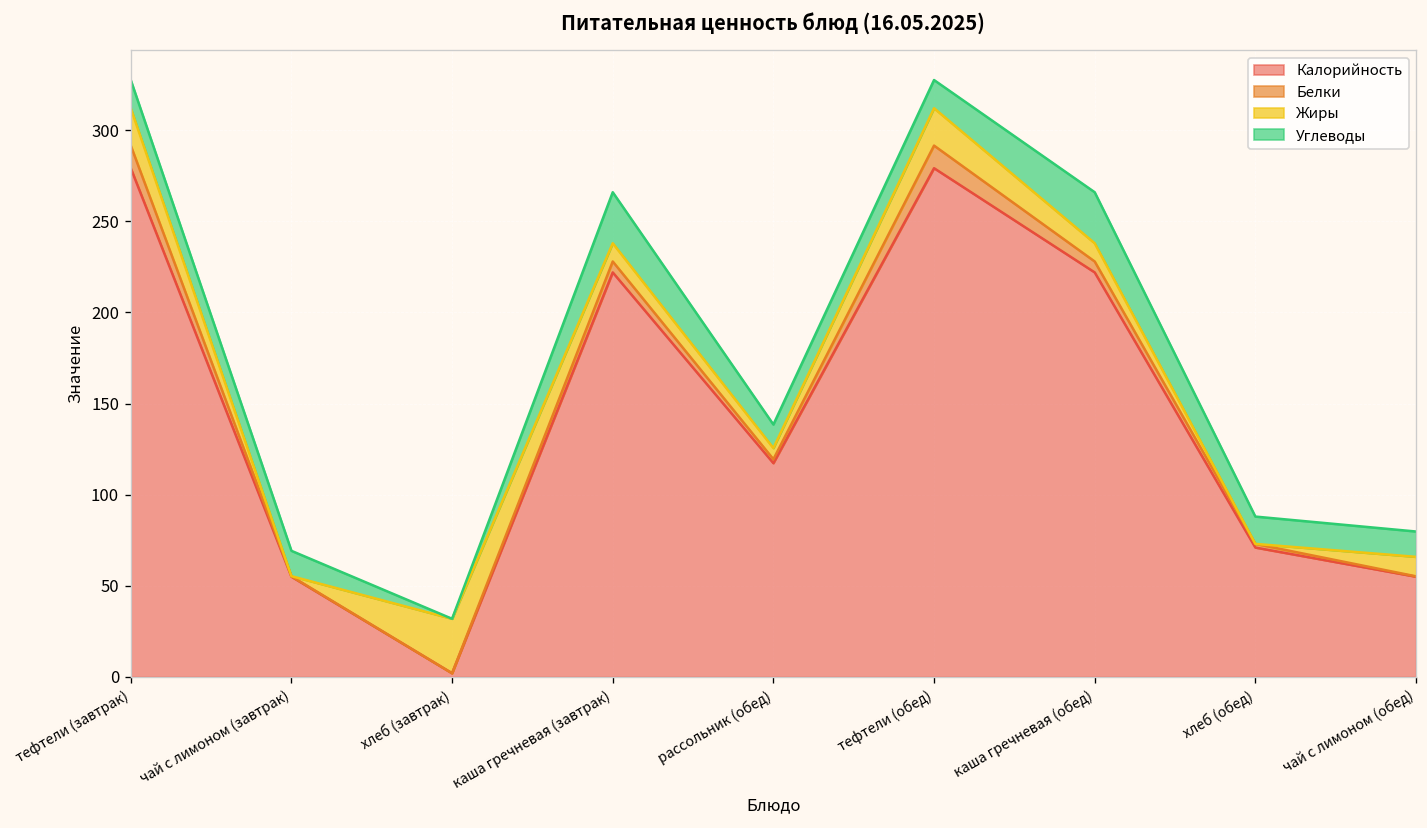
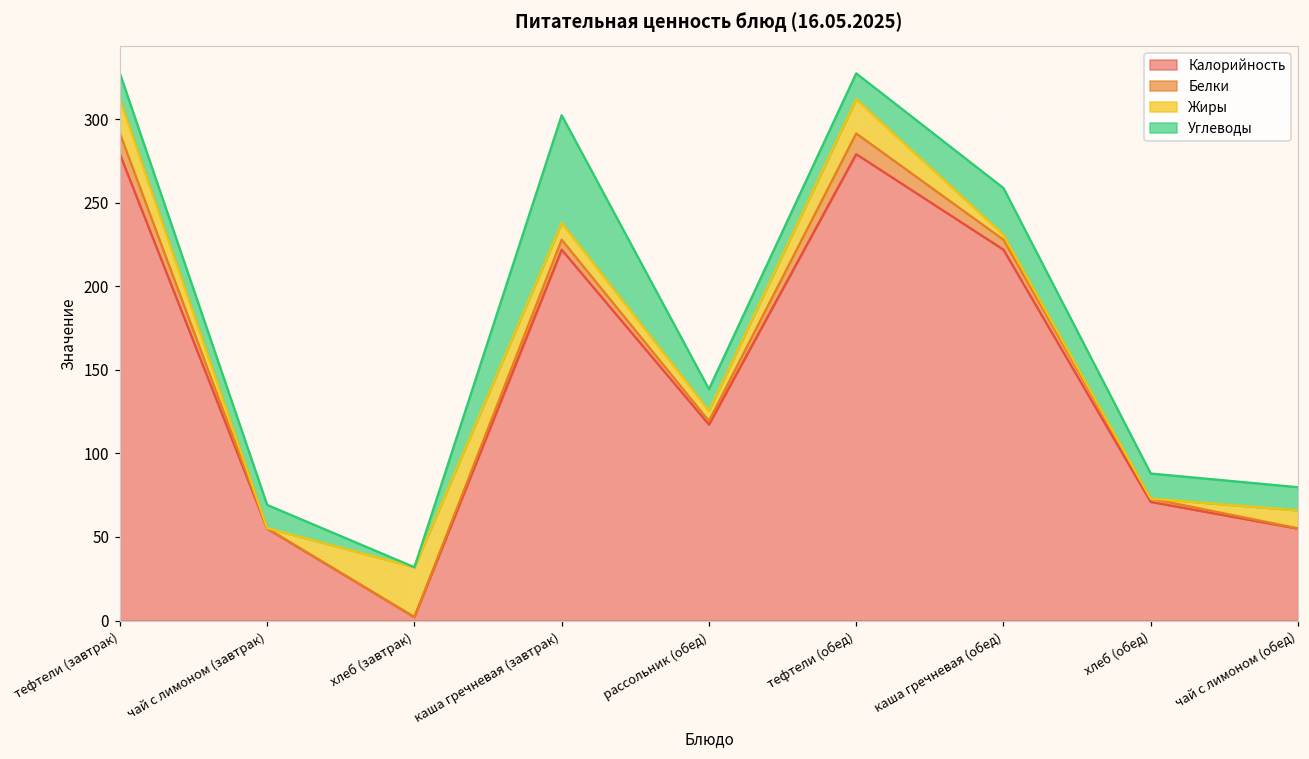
  {
    "Жиры": {
      "тефтели (завтрак)": 21,
      "каша гречневая (завтрак)": 10,
      "рассольник (обед)": 6,
      "тефтели (обед)": 21,
-     "каша гречневая (обед)": 10,
+     "каша гречневая (обед)": 3,
      "чай с лимоном (обед)": 11
    },
    "Углеводы": {
      "тефтели (завтрак)": 15,
      "чай с лимоном (завтрак)": 14,
-     "каша гречневая (завтрак)": 28,
+     "каша гречневая (завтрак)": 65,
      "рассольник (обед)": 13,
      "тефтели (обед)": 15,
      "каша гречневая (обед)": 28,
      "хлеб (обед)": 15,
      "чай с лимоном (обед)": 14
    }
  }
